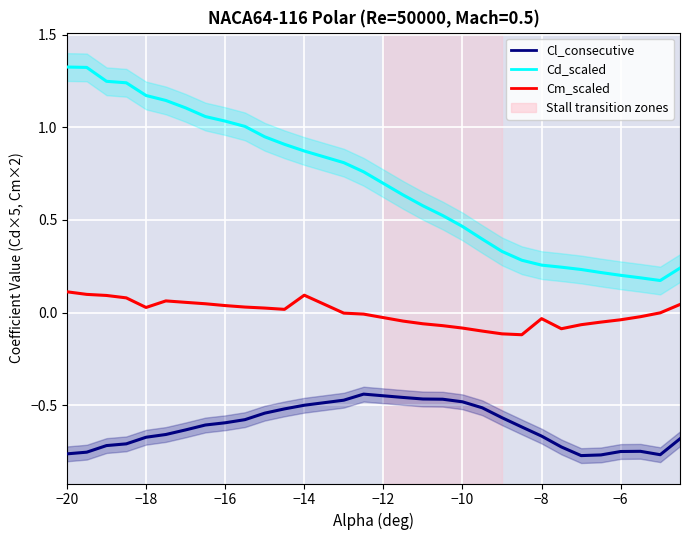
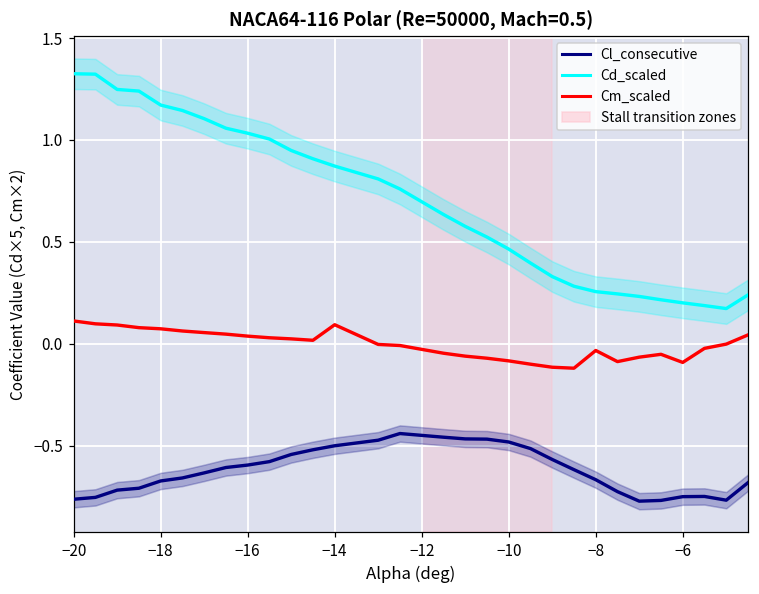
  {
    "Cm_scaled": {
      "−20": 0.11,
-     "−18": 0.03,
+     "−18": 0.07,
      "−16": 0.04,
      "−14": 0.09,
      "−10": -0.08,
      "−8": -0.03,
-     "−6": -0.04
+     "−6": -0.09
    }
  }
